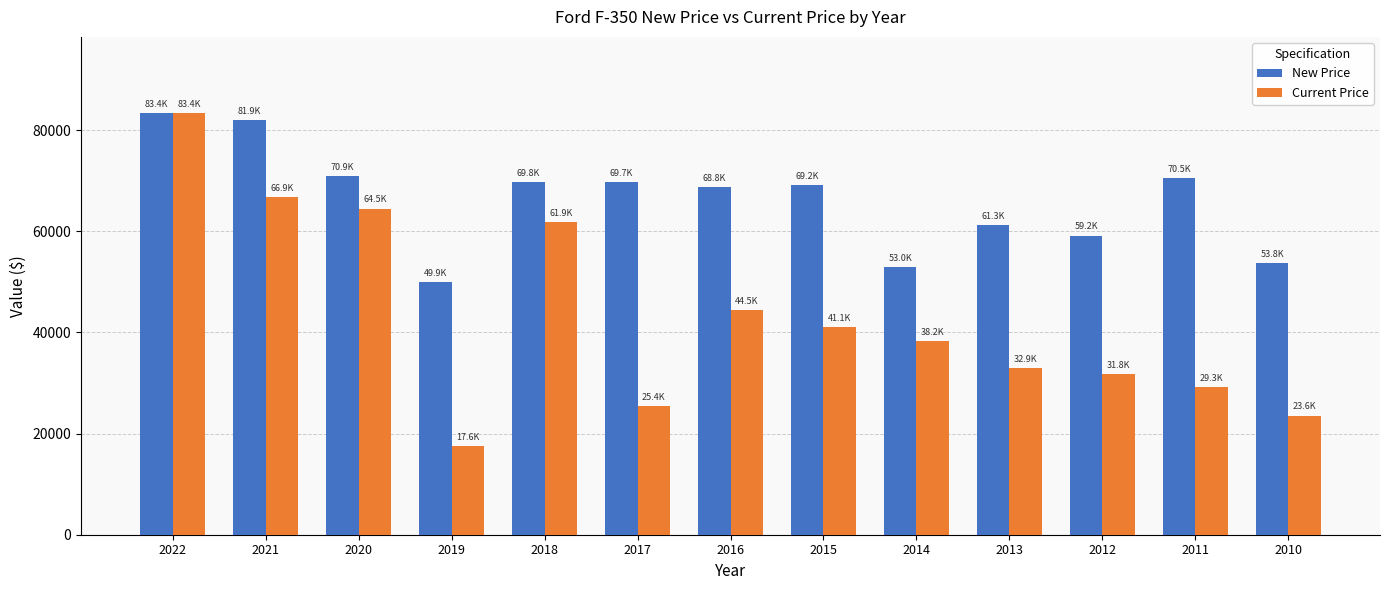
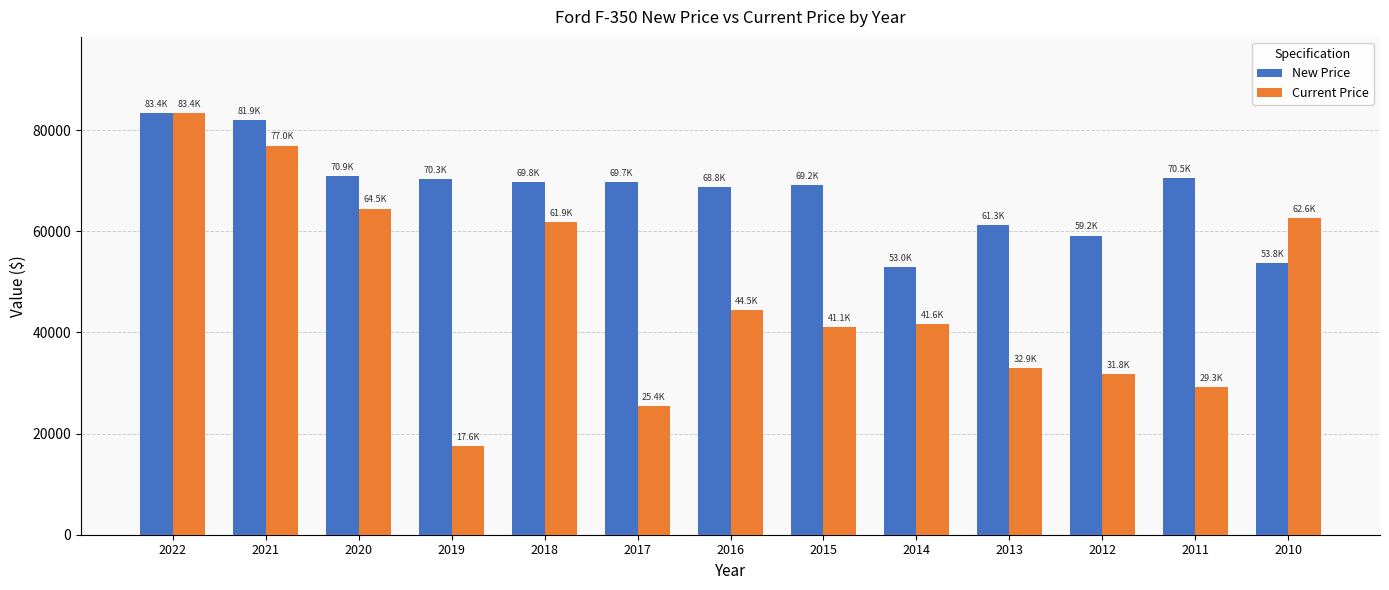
  {
    "New Price": {
      "2022": "83.4K",
      "2021": "81.9K",
      "2020": "70.9K",
-     "2019": "49.9K",
+     "2019": "70.3K",
      "2018": "69.8K",
      "2017": "69.7K",
      "2016": "68.8K",
      "2015": "69.2K",
      "2014": "53.0K",
      "2013": "61.3K",
      "2012": "59.2K",
      "2011": "70.5K",
      "2010": "53.8K"
    },
    "Current Price": {
      "2022": "83.4K",
-     "2021": "66.9K",
+     "2021": "77.0K",
      "2020": "64.5K",
      "2019": "17.6K",
      "2018": "61.9K",
      "2017": "25.4K",
      "2016": "44.5K",
      "2015": "41.1K",
-     "2014": "38.2K",
+     "2014": "41.6K",
      "2013": "32.9K",
      "2012": "31.8K",
      "2011": "29.3K",
-     "2010": "23.6K"
+     "2010": "62.6K"
    }
  }
